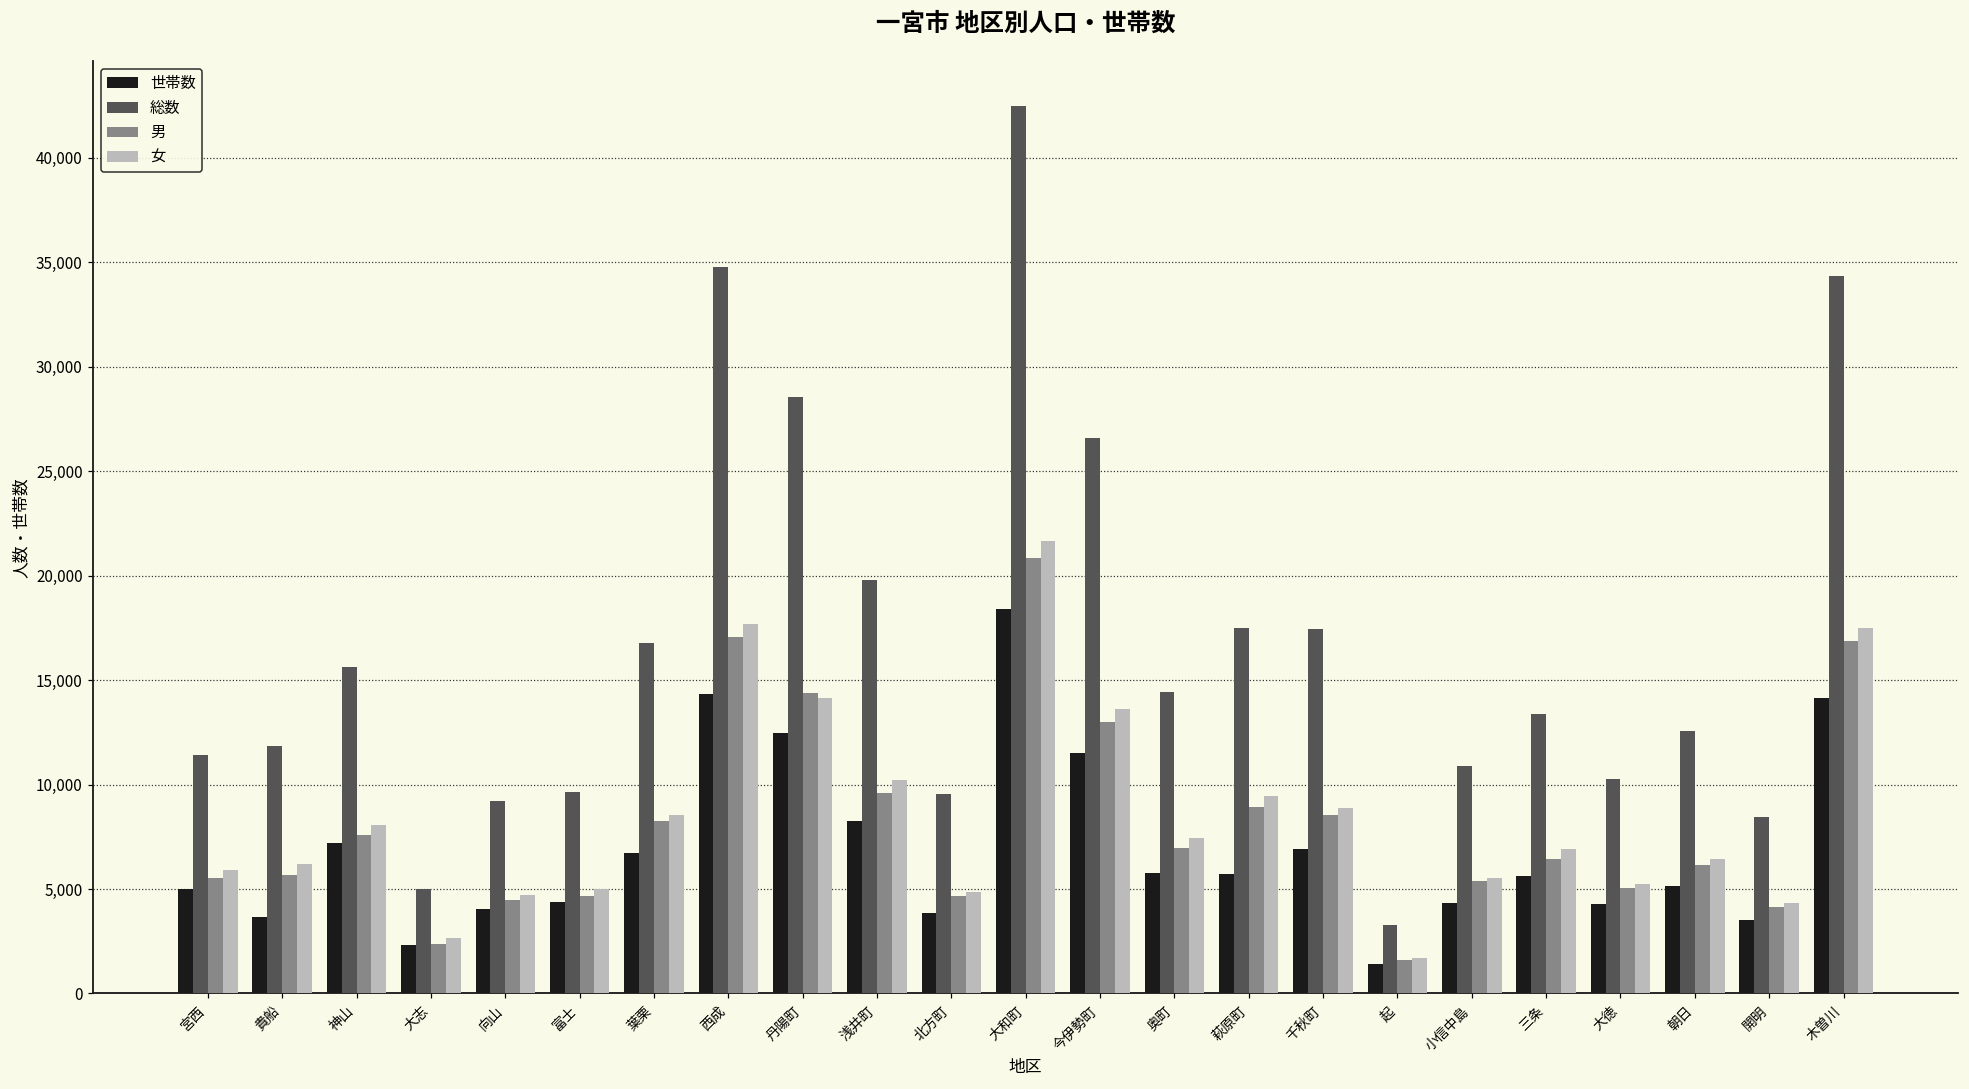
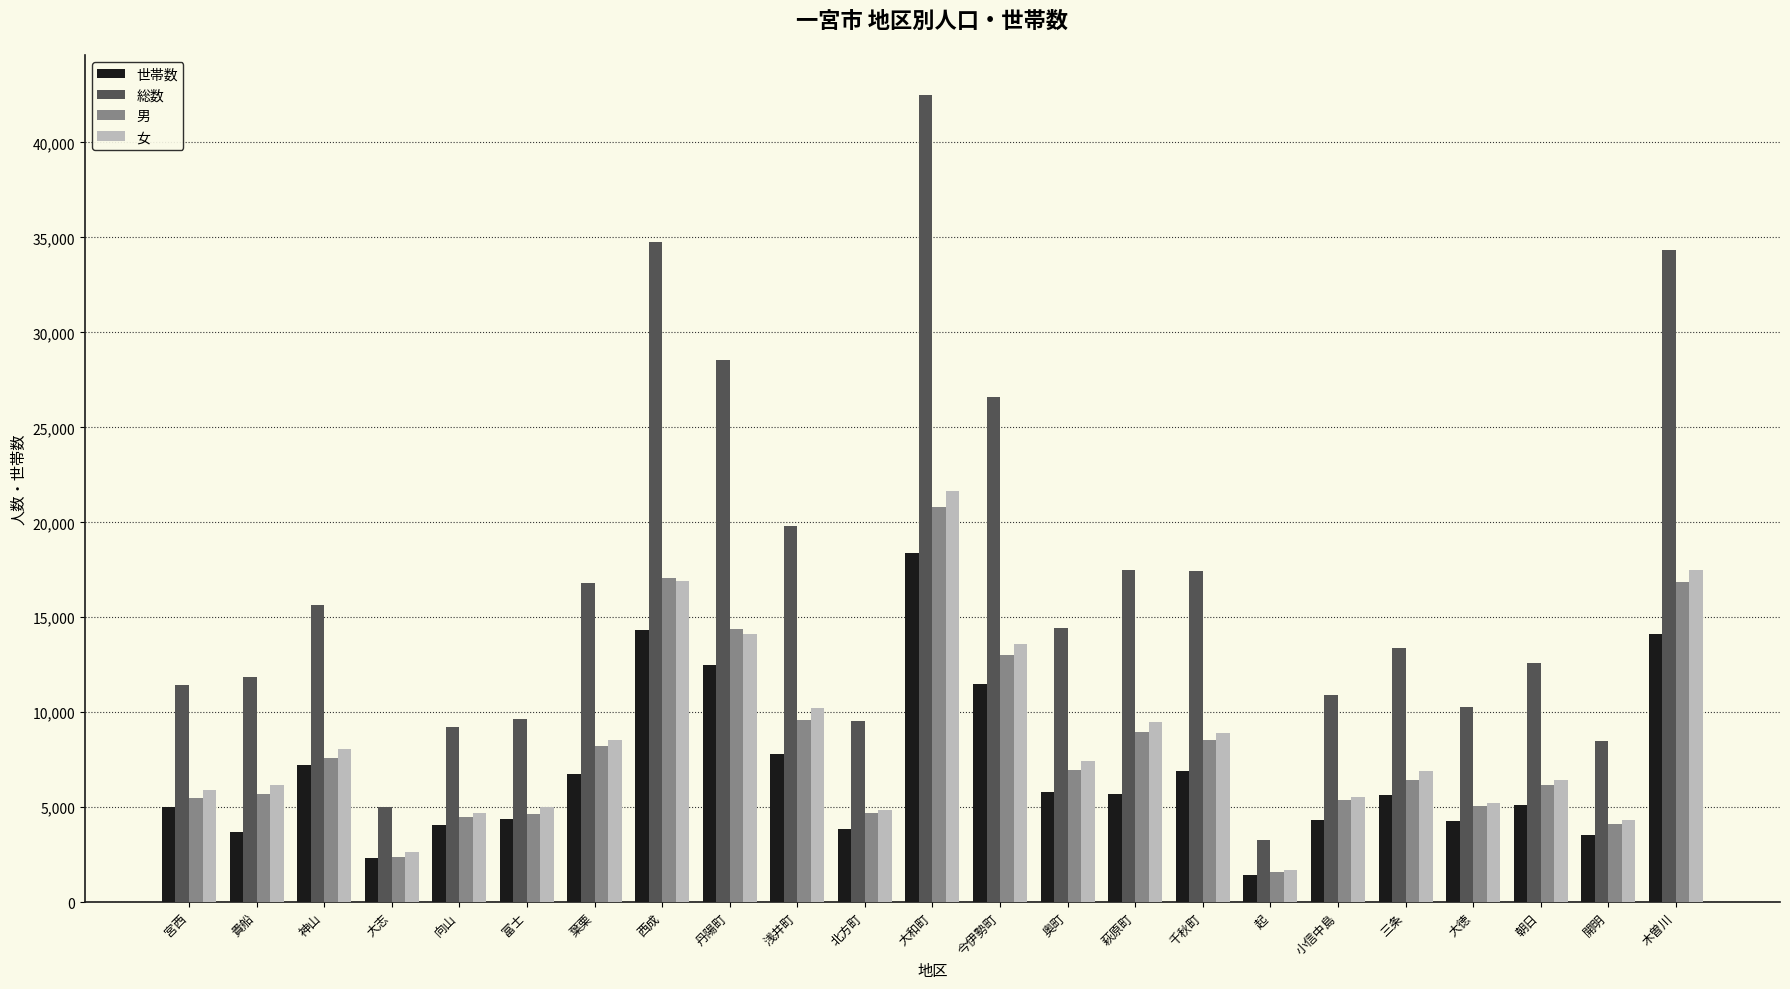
  {
    "世帯数": {
      "宮西": "5,000",
      "貴船": "3,700",
      "神山": "7,200",
      "大志": "2,300",
      "向山": "4,100",
      "富士": "4,400",
      "葉栗": "6,700",
      "西成": "14,300",
      "丹陽町": "12,500",
-     "浅井町": "8,300",
+     "浅井町": "7,800",
      "北方町": "3,800",
      "大和町": "18,400",
      "今伊勢町": "11,500",
      "奥町": "5,800",
      "萩原町": "5,700",
      "千秋町": "6,900",
      "起": "1,400",
      "小信中島": "4,300",
      "三条": "5,600",
      "大徳": "4,300",
      "朝日": "5,100",
      "開明": "3,500",
      "木曽川": "14,100"
    },
    "総数": {
      "宮西": "11,400",
      "貴船": "11,900",
      "神山": "15,600",
      "大志": "5,000",
      "向山": "9,200",
      "富士": "9,600",
      "葉栗": "16,800",
      "西成": "34,800",
      "丹陽町": "28,500",
      "浅井町": "19,800",
      "北方町": "9,600",
      "大和町": "42,500",
      "今伊勢町": "26,600",
      "奥町": "14,400",
      "萩原町": "17,500",
      "千秋町": "17,400",
      "起": "3,300",
      "小信中島": "10,900",
      "三条": "13,400",
      "大徳": "10,300",
      "朝日": "12,600",
      "開明": "8,500",
      "木曽川": "34,400"
    },
    "男": {
      "宮西": "5,500",
      "貴船": "5,700",
      "神山": "7,600",
      "大志": "2,400",
      "向山": "4,500",
      "富士": "4,700",
      "葉栗": "8,200",
      "西成": "17,100",
      "丹陽町": "14,400",
      "浅井町": "9,600",
      "北方町": "4,700",
      "大和町": "20,800",
      "今伊勢町": "13,000",
      "奥町": "7,000",
      "萩原町": "9,000",
      "千秋町": "8,500",
      "起": "1,600",
      "小信中島": "5,400",
      "三条": "6,500",
      "大徳": "5,000",
      "朝日": "6,100",
      "開明": "4,100",
      "木曽川": "16,900"
    },
    "女": {
      "宮西": "5,900",
      "貴船": "6,200",
      "神山": "8,100",
      "大志": "2,600",
      "向山": "4,700",
      "富士": "5,000",
      "葉栗": "8,600",
-     "西成": "17,700",
+     "西成": "16,900",
      "丹陽町": "14,100",
      "浅井町": "10,200",
      "北方町": "4,900",
      "大和町": "21,700",
      "今伊勢町": "13,600",
      "奥町": "7,500",
      "萩原町": "9,500",
      "千秋町": "8,900",
      "起": "1,700",
      "小信中島": "5,500",
      "三条": "6,900",
      "大徳": "5,200",
      "朝日": "6,400",
      "開明": "4,300",
      "木曽川": "17,500"
    }
  }
